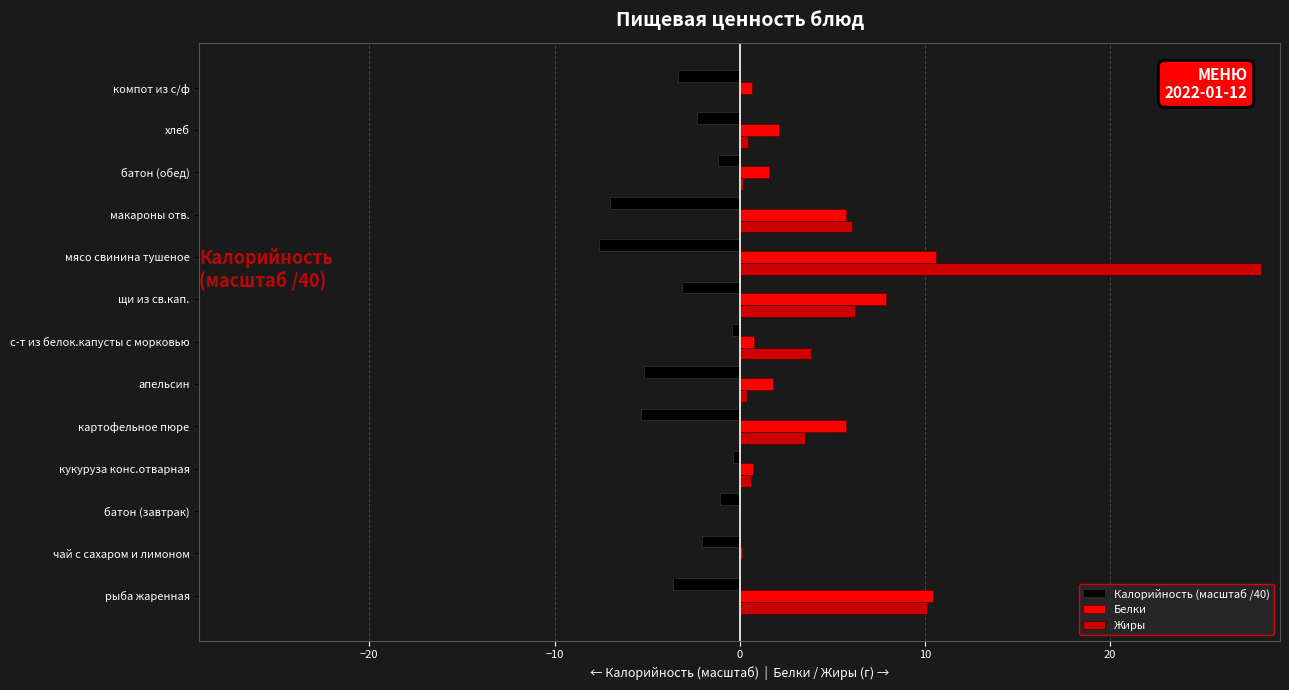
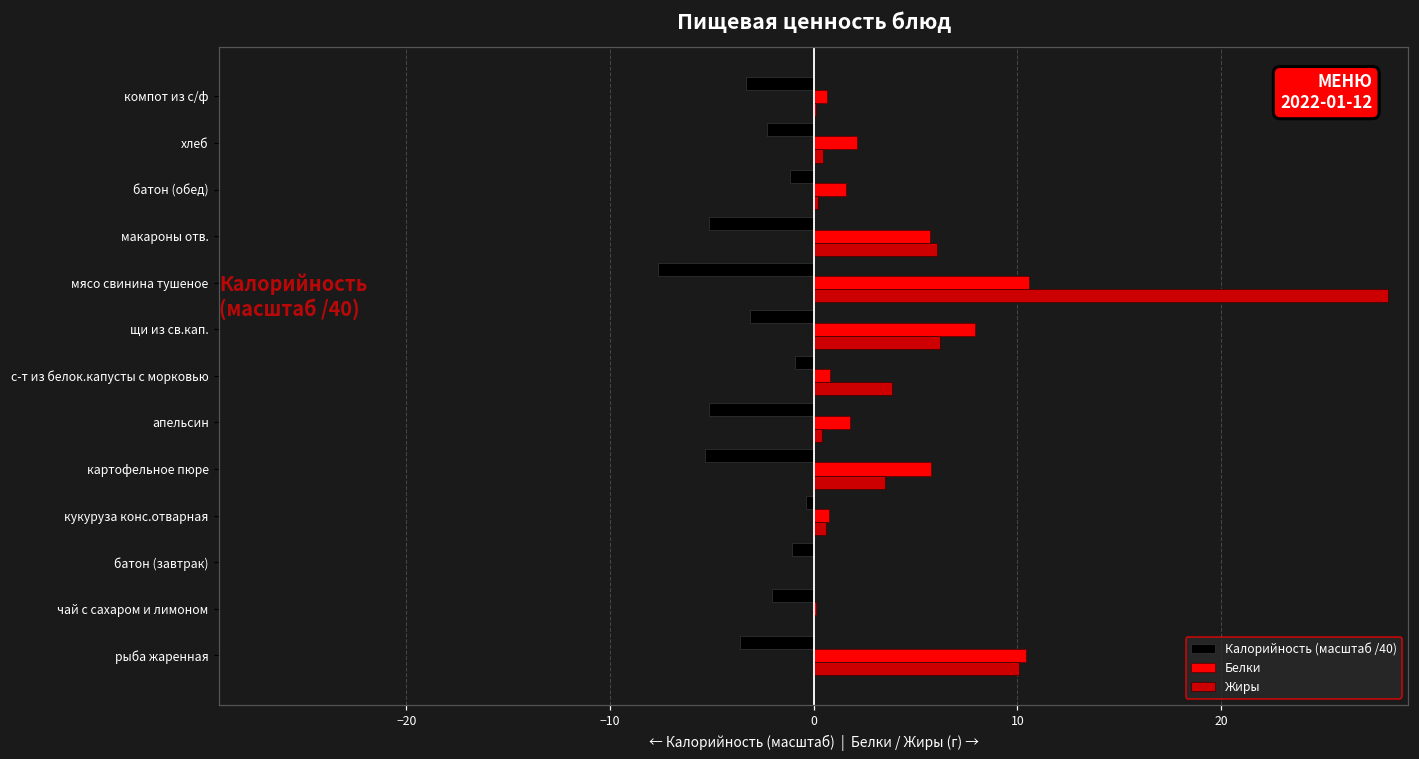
  {
    "Калорийность (масштаб /40)": {
      "компот из с/ф": -3.3,
      "хлеб": -2.3,
      "батон (обед)": -1.2,
-     "макароны отв.": -7.0,
+     "макароны отв.": -5.1,
      "мясо свинина тушеное": -7.6,
      "щи из св.кап.": -3.1,
-     "с-т из белок.капусты с морковью": -0.4,
+     "с-т из белок.капусты с морковью": -0.9,
      "апельсин": -5.2,
      "картофельное пюре": -5.3,
      "кукуруза конс.отварная": -0.4,
      "батон (завтрак)": -1.1,
      "чай с сахаром и лимоном": -2.0,
      "рыба жаренная": -3.6
    }
  }
